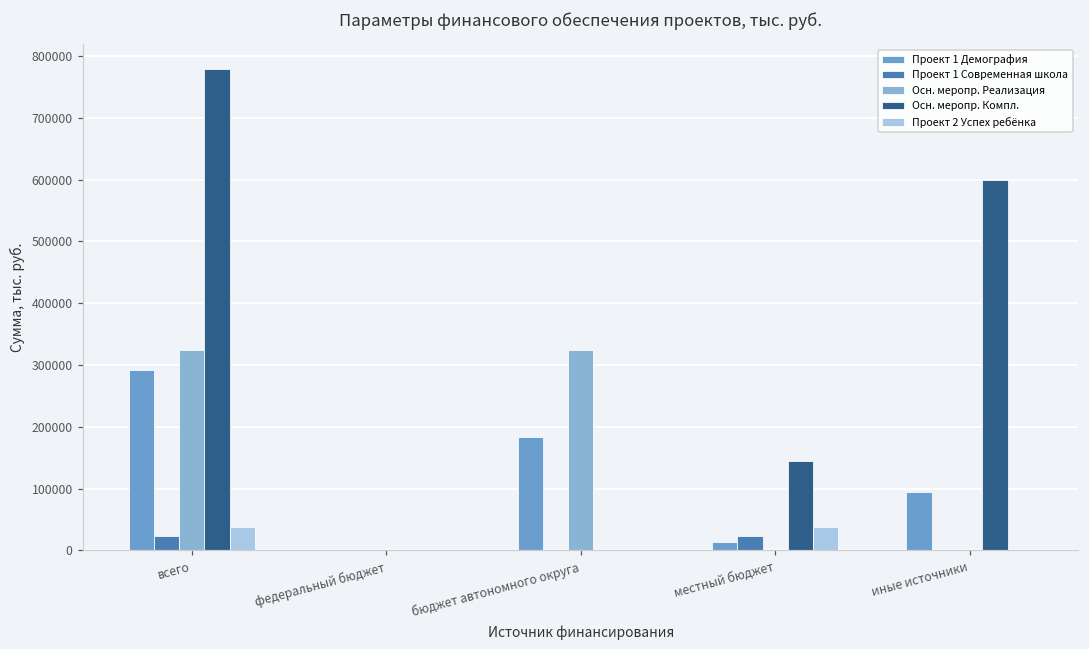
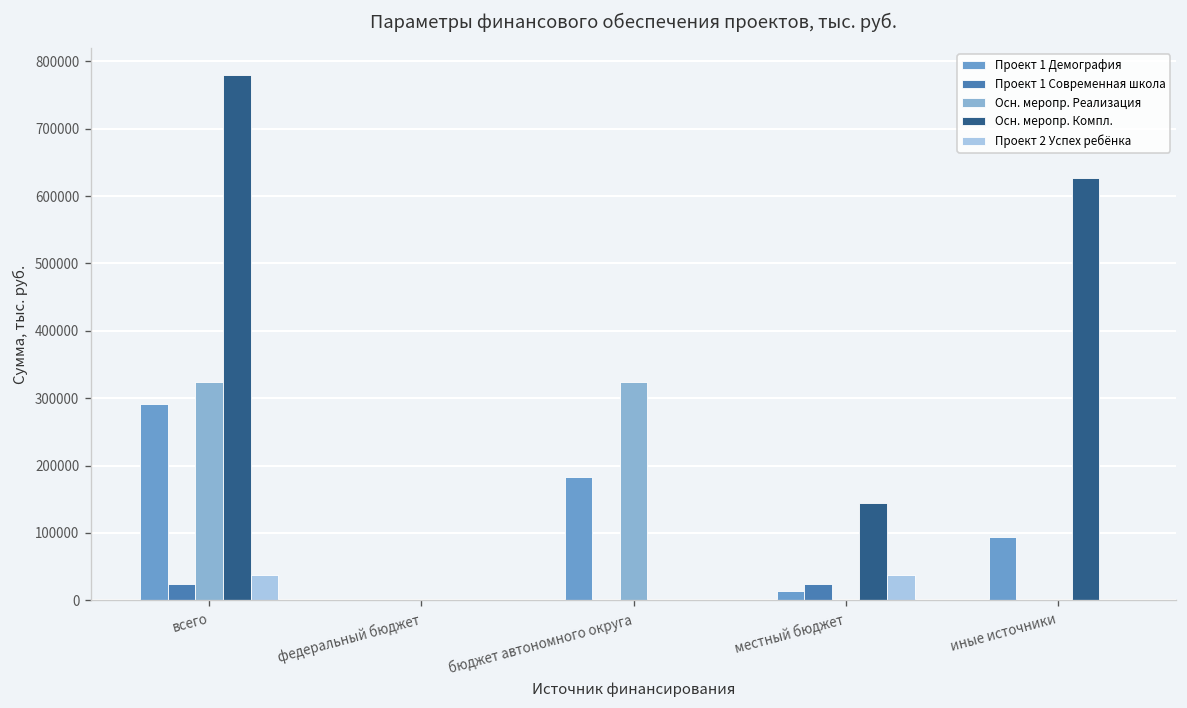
  {
    "Осн. меропр. Компл.": {
      "всего": 780000,
      "федеральный бюджет": 0,
      "бюджет автономного округа": 0,
      "местный бюджет": 140000,
-     "иные источники": 600000
+     "иные источники": 630000
    }
  }
